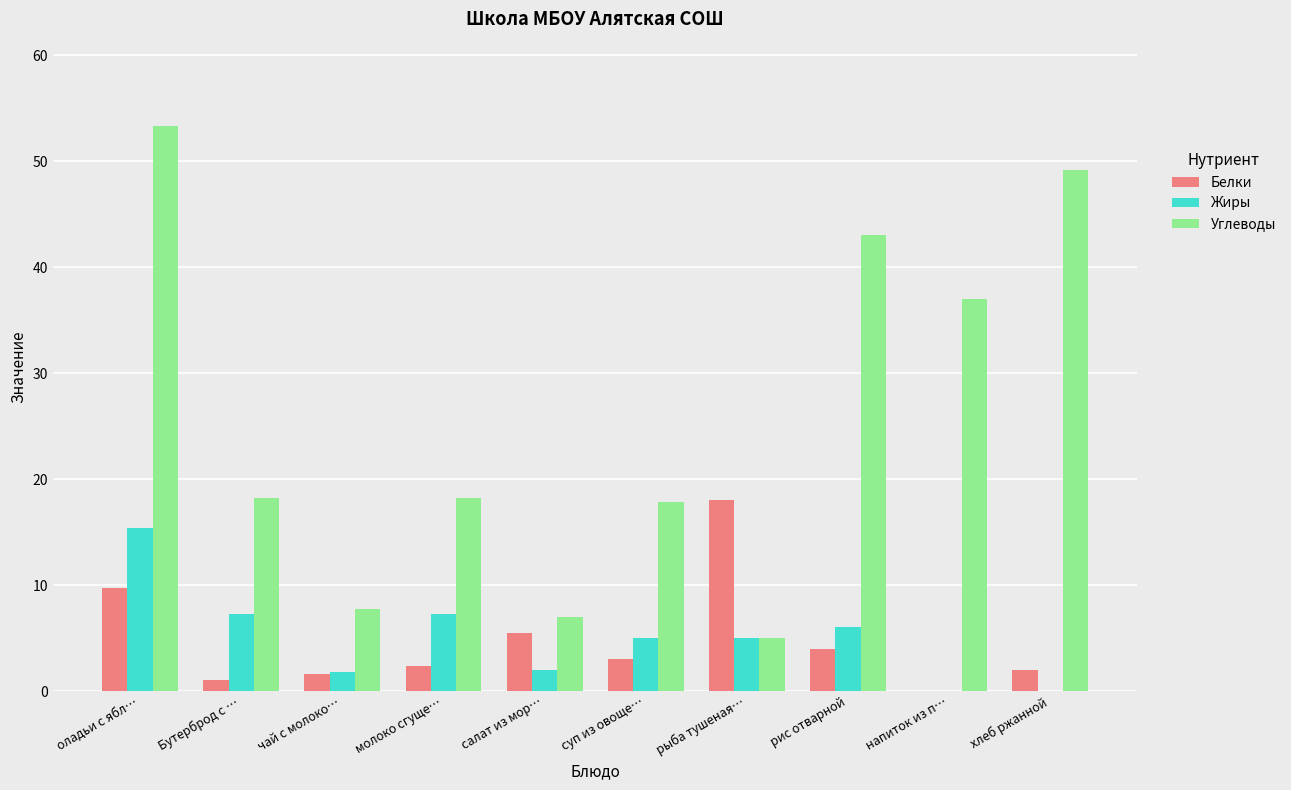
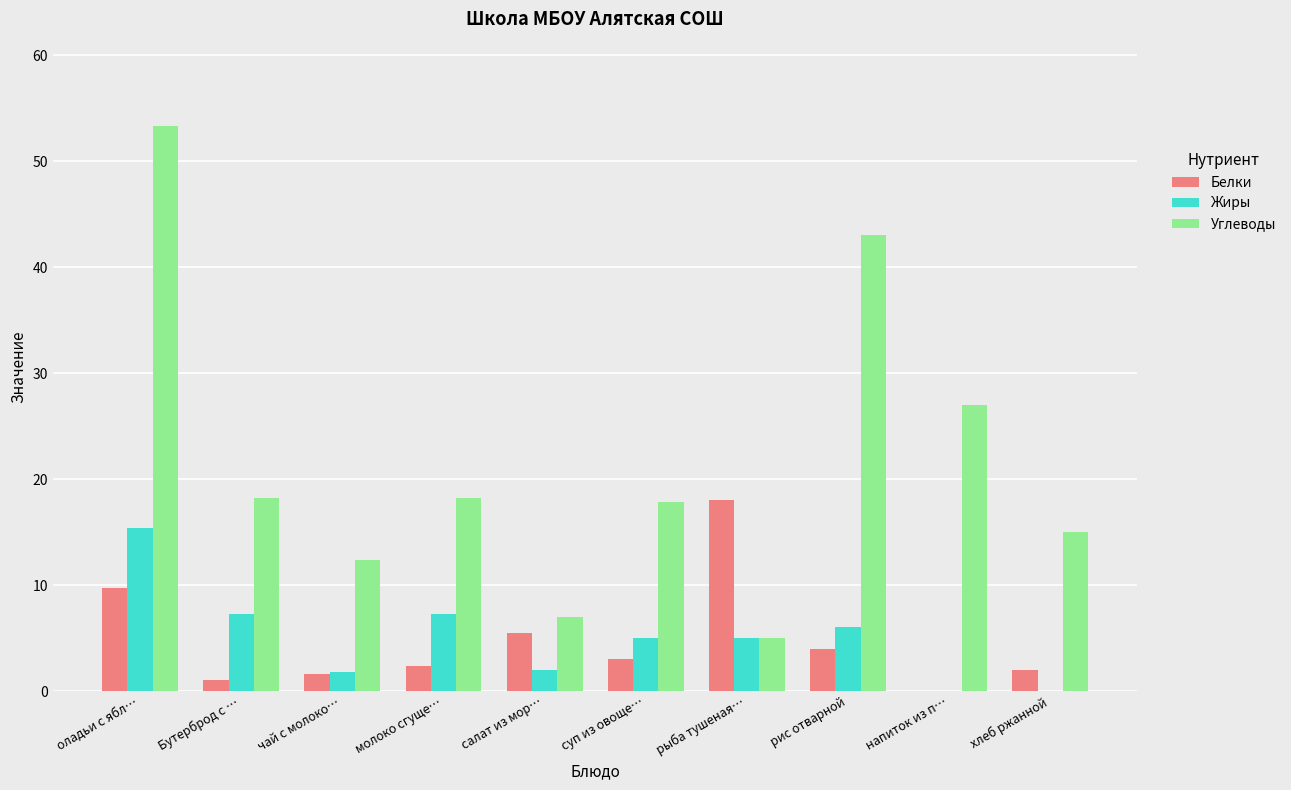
  {
    "Белки": {
      "оладьи с ябл…": 9.7,
      "Бутерброд с …": 1.0,
      "чай с молоко…": 1.6,
      "молоко сгуще…": 2.4,
      "салат из мор…": 5.5,
      "суп из овоще…": 3.0,
      "рыба тушеная…": 18.0,
      "рис отварной": 4.0,
      "напиток из п…": 0.0,
      "хлеб ржанной": 2.0
    },
    "Жиры": {
      "оладьи с ябл…": 15.4,
      "Бутерброд с …": 7.3,
      "чай с молоко…": 1.8,
      "молоко сгуще…": 7.3,
      "салат из мор…": 2.0,
      "суп из овоще…": 5.0,
      "рыба тушеная…": 5.0,
      "рис отварной": 6.0,
      "напиток из п…": 0.0,
      "хлеб ржанной": 0.0
    },
    "Углеводы": {
      "оладьи с ябл…": 53.3,
      "Бутерброд с …": 18.2,
-     "чай с молоко…": 7.7,
+     "чай с молоко…": 12.4,
      "молоко сгуще…": 18.2,
      "салат из мор…": 7.0,
      "суп из овоще…": 17.8,
      "рыба тушеная…": 5.0,
      "рис отварной": 43.0,
-     "напиток из п…": 37,
-     "хлеб ржанной": 49.2
+     "напиток из п…": 27,
+     "хлеб ржанной": 15.0
    }
  }
